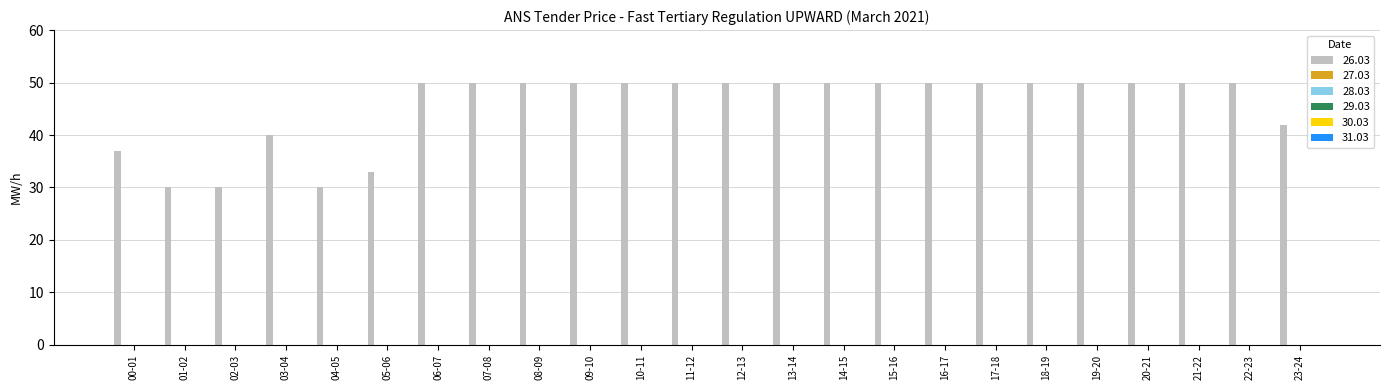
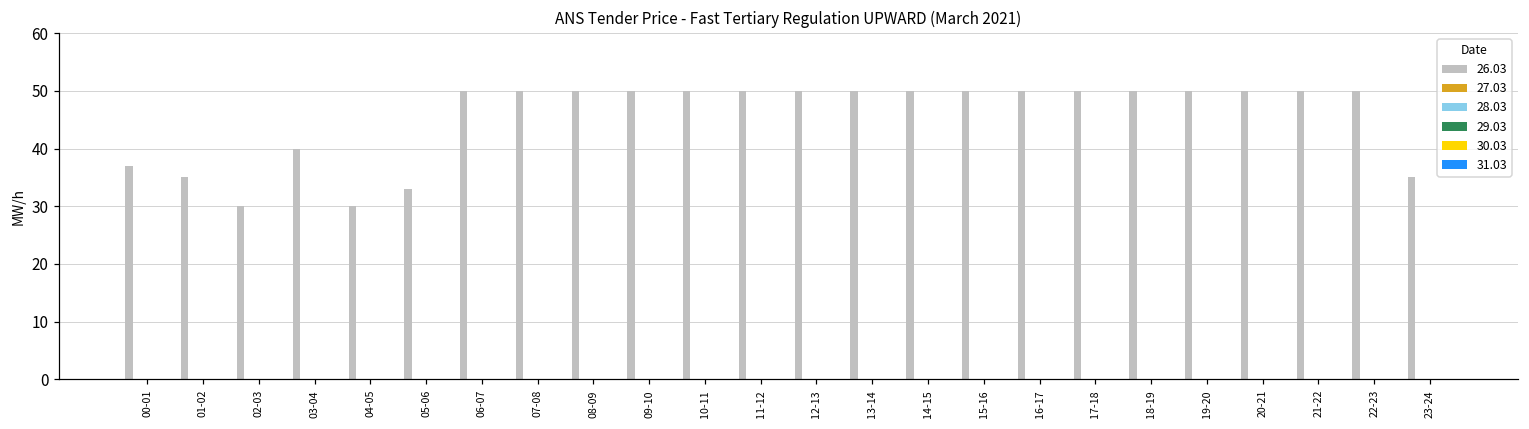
  {
    "26.03": {
      "00-01": 37,
-     "01-02": 30,
+     "01-02": 35,
      "02-03": 30,
      "03-04": 40,
      "04-05": 30,
      "05-06": 33,
      "06-07": 50,
      "07-08": 50,
      "08-09": 50,
      "09-10": 50,
      "10-11": 50,
      "11-12": 50,
      "12-13": 50,
      "13-14": 50,
      "14-15": 50,
      "15-16": 50,
      "16-17": 50,
      "17-18": 50,
      "18-19": 50,
      "19-20": 50,
      "20-21": 50,
      "21-22": 50,
      "22-23": 50,
-     "23-24": 42
+     "23-24": 35
    },
    "27.03": {
      "00-01": 0,
      "01-02": 0,
      "02-03": 0,
      "03-04": 0,
      "04-05": 0,
      "05-06": 0,
      "06-07": 0,
      "07-08": 0,
      "08-09": 0,
      "09-10": 0,
      "10-11": 0,
      "11-12": 0,
      "12-13": 0,
      "13-14": 0,
      "14-15": 0,
      "15-16": 0,
      "16-17": 0,
      "17-18": 0,
      "18-19": 0,
      "19-20": 0,
      "20-21": 0,
      "21-22": 0,
      "22-23": 0,
      "23-24": 0
    },
    "28.03": {
      "00-01": 0,
      "01-02": 0,
      "02-03": 0,
      "03-04": 0,
      "04-05": 0,
      "05-06": 0,
      "06-07": 0,
      "07-08": 0,
      "08-09": 0,
      "09-10": 0,
      "10-11": 0,
      "11-12": 0,
      "12-13": 0,
      "13-14": 0,
      "14-15": 0,
      "15-16": 0,
      "16-17": 0,
      "17-18": 0,
      "18-19": 0,
      "19-20": 0,
      "20-21": 0,
      "21-22": 0,
      "22-23": 0,
      "23-24": 0
    },
    "29.03": {
      "00-01": 0,
      "01-02": 0,
      "02-03": 0,
      "03-04": 0,
      "04-05": 0,
      "05-06": 0,
      "06-07": 0,
      "07-08": 0,
      "08-09": 0,
      "09-10": 0,
      "10-11": 0,
      "11-12": 0,
      "12-13": 0,
      "13-14": 0,
      "14-15": 0,
      "15-16": 0,
      "16-17": 0,
      "17-18": 0,
      "18-19": 0,
      "19-20": 0,
      "20-21": 0,
      "21-22": 0,
      "22-23": 0,
      "23-24": 0
    },
    "30.03": {
      "00-01": 0,
      "01-02": 0,
      "02-03": 0,
      "03-04": 0,
      "04-05": 0,
      "05-06": 0,
      "06-07": 0,
      "07-08": 0,
      "08-09": 0,
      "09-10": 0,
      "10-11": 0,
      "11-12": 0,
      "12-13": 0,
      "13-14": 0,
      "14-15": 0,
      "15-16": 0,
      "16-17": 0,
      "17-18": 0,
      "18-19": 0,
      "19-20": 0,
      "20-21": 0,
      "21-22": 0,
      "22-23": 0,
      "23-24": 0
    },
    "31.03": {
      "00-01": 0,
      "01-02": 0,
      "02-03": 0,
      "03-04": 0,
      "04-05": 0,
      "05-06": 0,
      "06-07": 0,
      "07-08": 0,
      "08-09": 0,
      "09-10": 0,
      "10-11": 0,
      "11-12": 0,
      "12-13": 0,
      "13-14": 0,
      "14-15": 0,
      "15-16": 0,
      "16-17": 0,
      "17-18": 0,
      "18-19": 0,
      "19-20": 0,
      "20-21": 0,
      "21-22": 0,
      "22-23": 0,
      "23-24": 0
    }
  }
